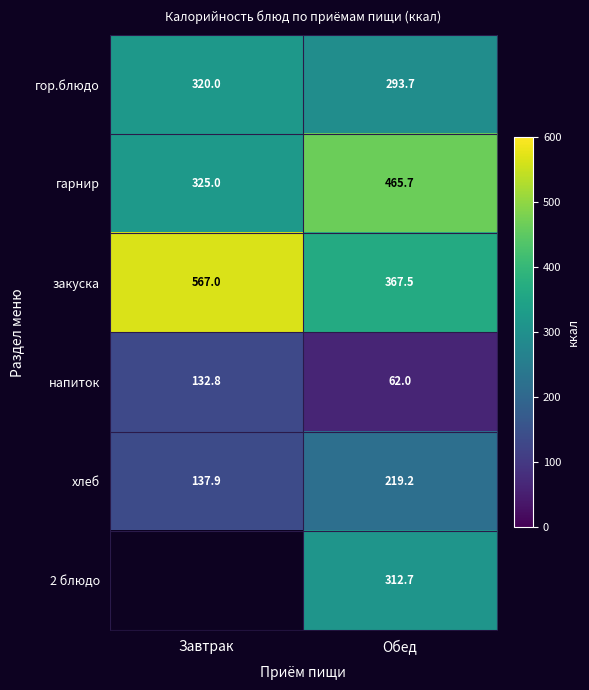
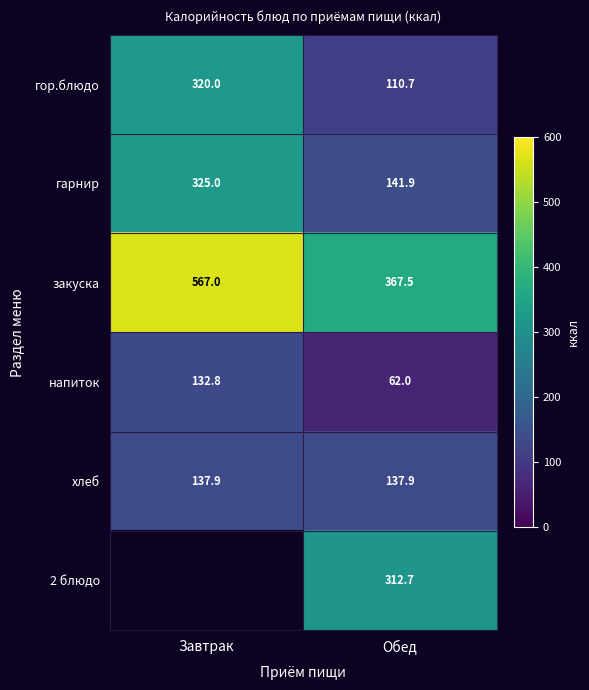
  {
    "гор.блюдо": {
      "Завтрак": 320.0,
-     "Обед": 293.7
+     "Обед": 110.7
    },
    "гарнир": {
      "Завтрак": 325.0,
-     "Обед": 465.7
+     "Обед": 141.9
    },
    "закуска": {
      "Завтрак": 567.0,
      "Обед": 367.5
    },
    "напиток": {
      "Завтрак": 132.8,
      "Обед": 62.0
    },
    "хлеб": {
      "Завтрак": 137.9,
-     "Обед": 219.2
+     "Обед": 137.9
    },
    "2 блюдо": {
      "Обед": 312.7
    }
  }
